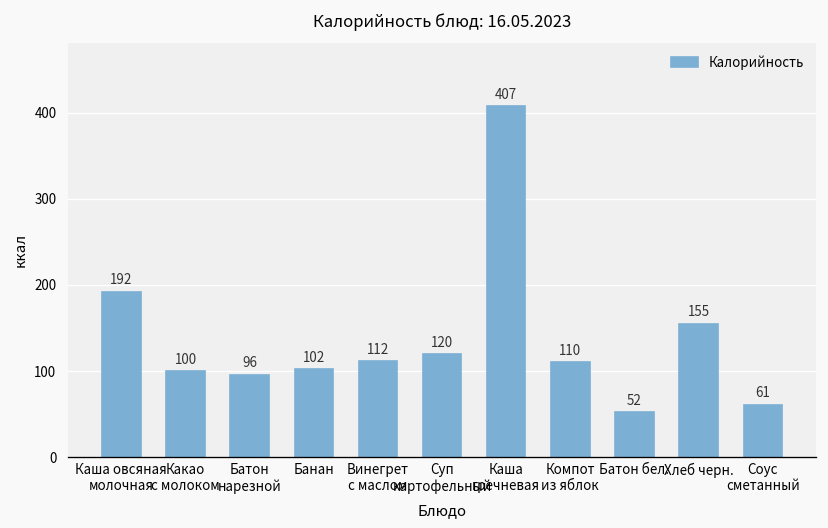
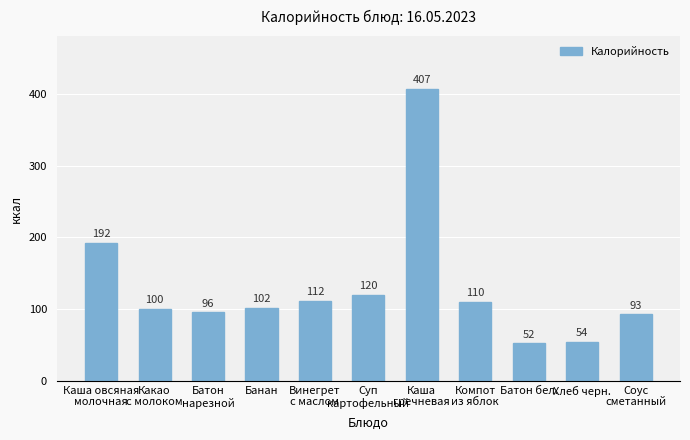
  {
    "Батон нарезной": 96,
    "Банан": 102,
    "Компот из яблок": 110,
    "Батон бел.": 52,
-   "Хлеб черн.": 155,
-   "Соус сметанный": 61
+   "Хлеб черн.": 54,
+   "Соус сметанный": 93
  }
